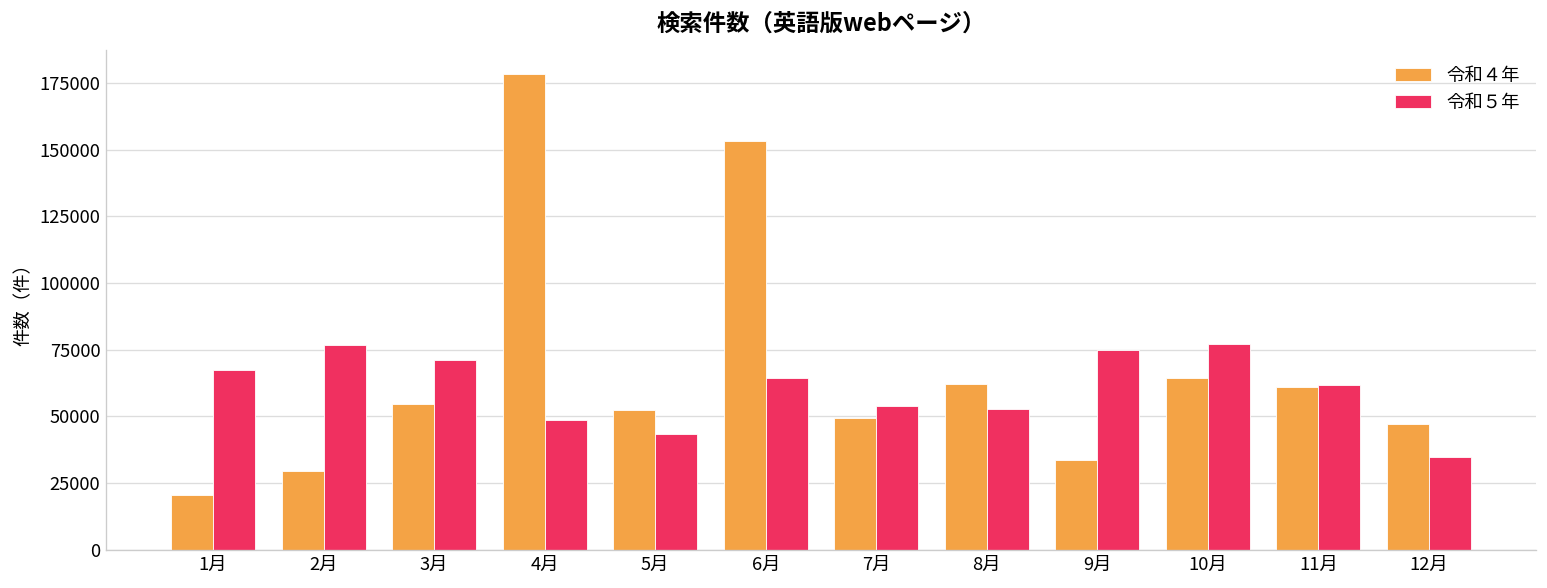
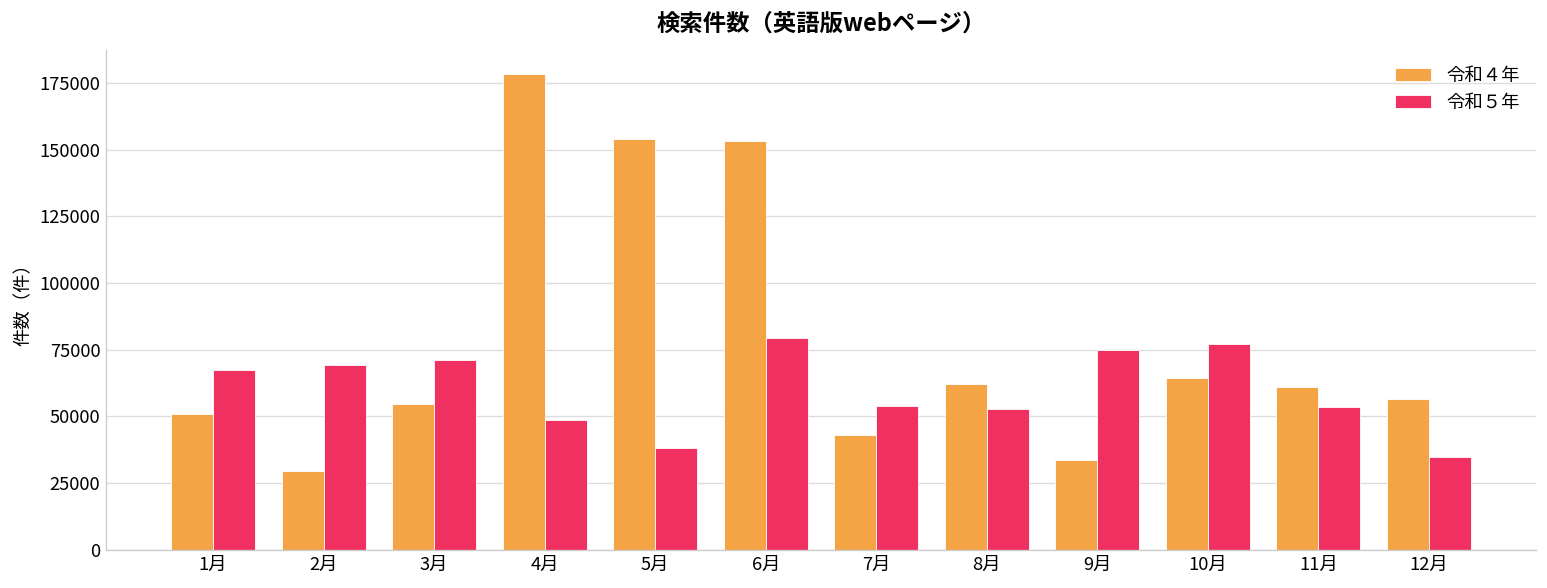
  {
    "令和４年": {
-     "1月": 21000,
+     "1月": 51000,
      "2月": 29000,
      "3月": 55000,
      "4月": 178000,
-     "5月": 52000,
+     "5月": 154000,
      "6月": 153000,
-     "7月": 49000,
+     "7月": 43000,
      "8月": 62000,
      "9月": 34000,
      "10月": 64000,
      "11月": 61000,
-     "12月": 47000
+     "12月": 56000
    },
    "令和５年": {
      "1月": 67000,
-     "2月": 77000,
+     "2月": 69000,
      "3月": 71000,
      "4月": 49000,
-     "5月": 44000,
-     "6月": 65000,
+     "5月": 38000,
+     "6月": 80000,
      "7月": 54000,
      "8月": 53000,
      "9月": 75000,
      "10月": 77000,
-     "11月": 62000,
+     "11月": 53000,
      "12月": 35000
    }
  }
